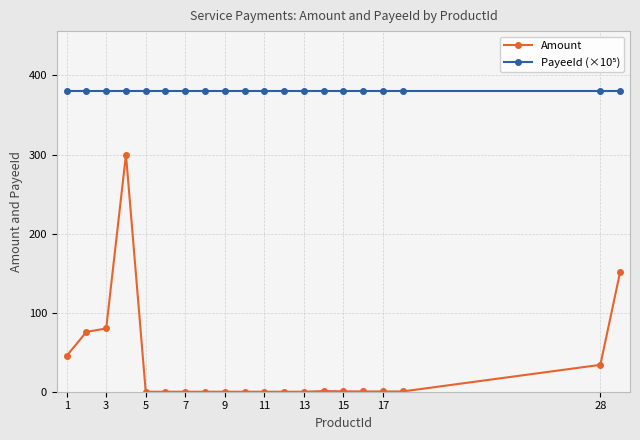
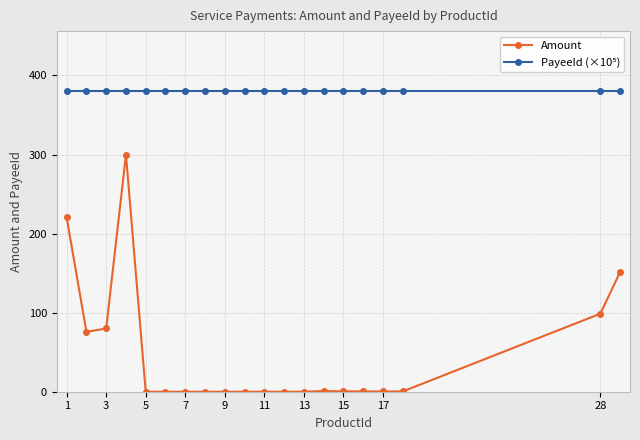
  {
    "Amount": {
-     "1": 50,
+     "1": 220,
      "3": 80,
      "5": 0,
      "7": 0,
      "9": 0,
      "11": 0,
      "13": 0,
      "15": 0,
      "17": 0,
-     "28": 30
+     "28": 100
    },
    "PayeeId (×10⁵)": {
      "1": 380,
      "3": 380,
      "5": 380,
      "7": 380,
      "9": 380,
      "11": 380,
      "13": 380,
      "15": 380,
      "17": 380,
      "28": 380
    }
  }
